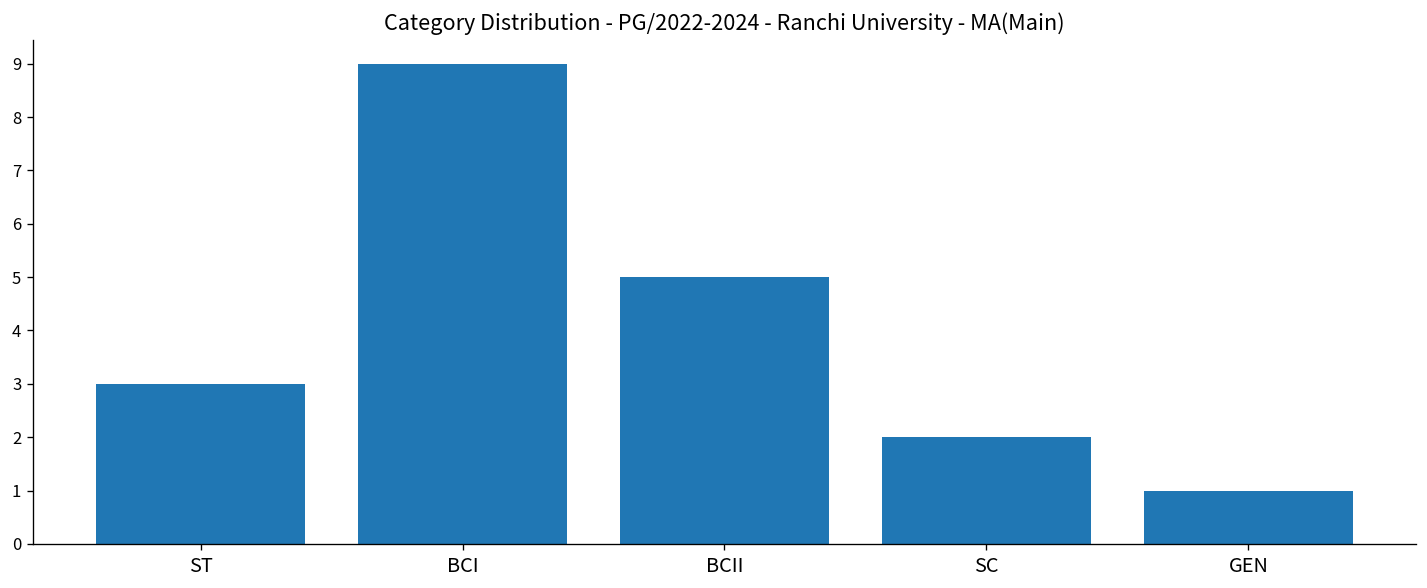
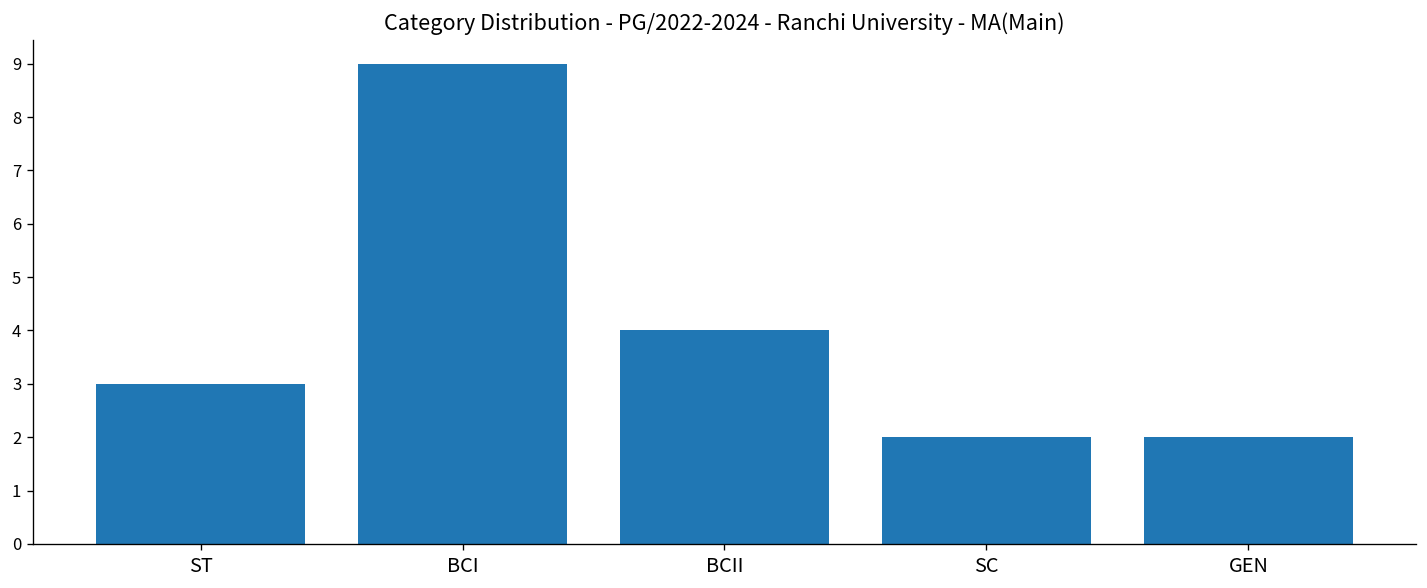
  {
    "ST": 3,
    "BCI": 9,
-   "BCII": 5,
+   "BCII": 4,
    "SC": 2,
-   "GEN": 1
+   "GEN": 2
  }
